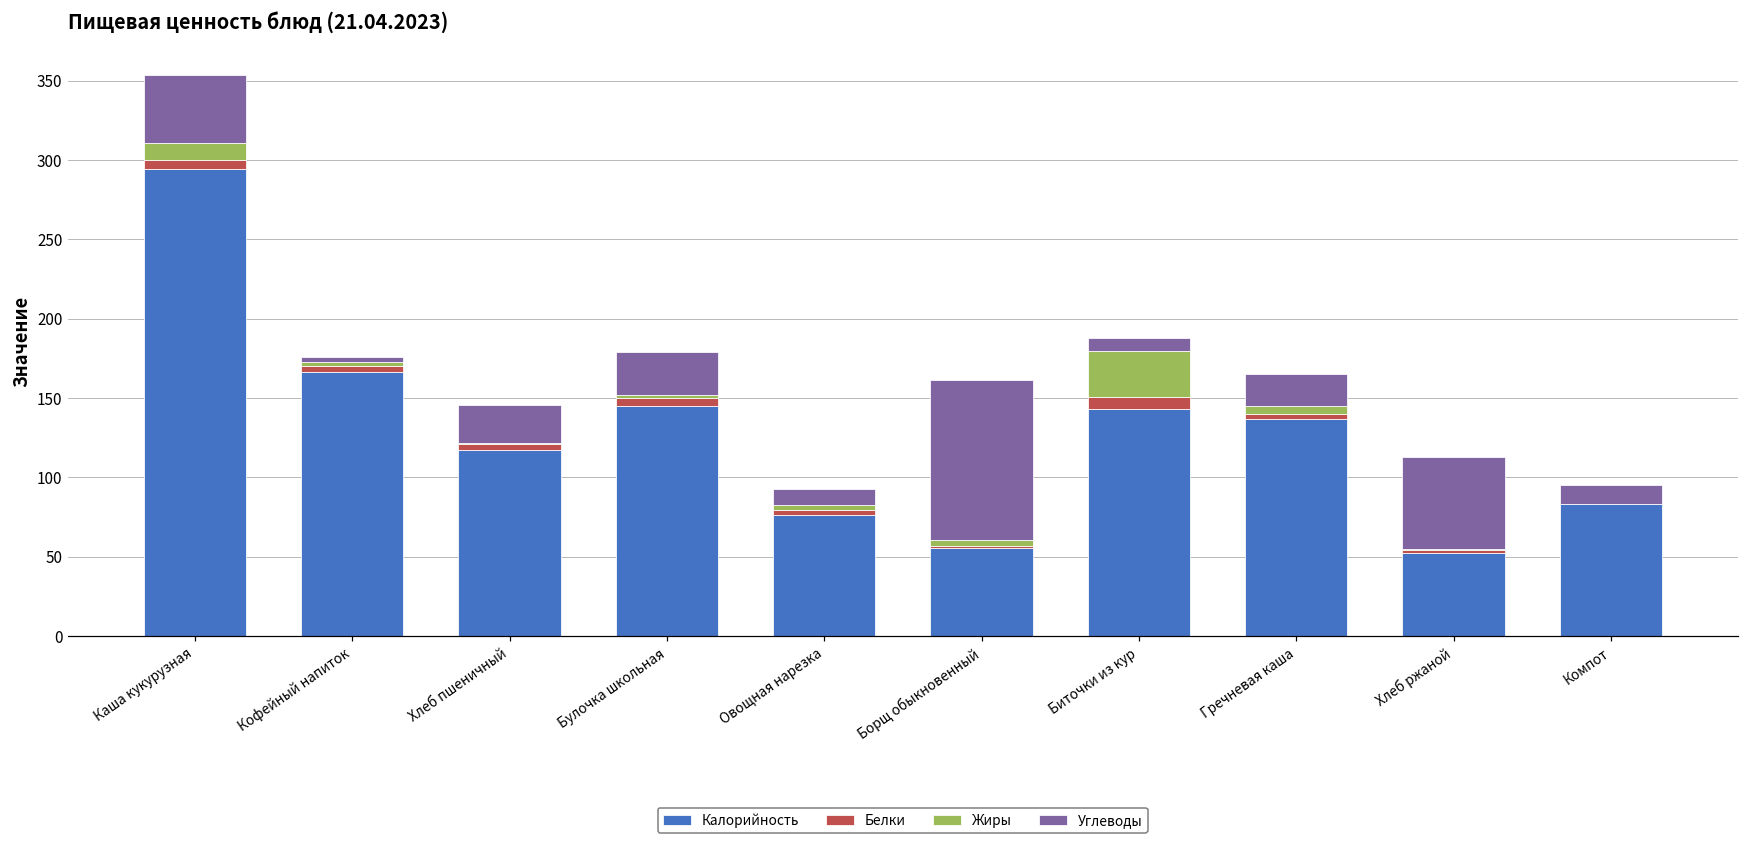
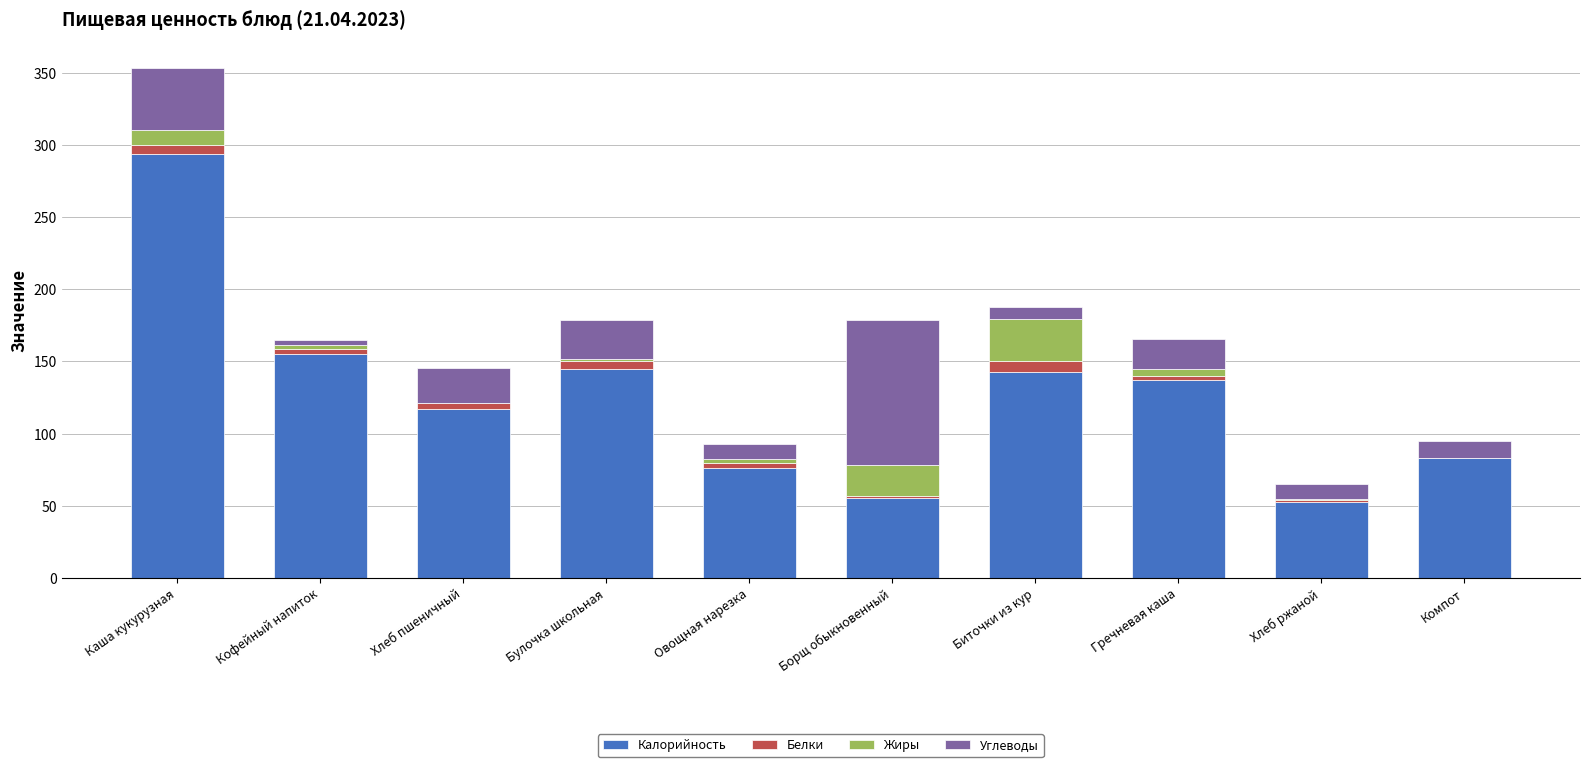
  {
    "Калорийность": {
      "Каша кукурузная": 294,
-     "Кофейный напиток": 166,
+     "Кофейный напиток": 155,
      "Хлеб пшеничный": 117,
      "Булочка школьная": 145,
      "Овощная нарезка": 76,
      "Борщ обыкновенный": 55,
      "Биточки из кур": 143,
      "Гречневая каша": 137,
      "Хлеб ржаной": 52,
      "Компот": 83
    },
    "Белки": {
      "Каша кукурузная": 6,
      "Кофейный напиток": 4,
      "Хлеб пшеничный": 4,
      "Булочка школьная": 5,
      "Овощная нарезка": 3,
      "Биточки из кур": 8,
      "Гречневая каша": 3,
      "Хлеб ржаной": 2,
      "Компот": 0
    },
    "Жиры": {
      "Каша кукурузная": 11,
      "Кофейный напиток": 3,
      "Булочка школьная": 2,
      "Овощная нарезка": 3,
-     "Борщ обыкновенный": 4,
+     "Борщ обыкновенный": 21,
      "Биточки из кур": 29,
      "Гречневая каша": 5,
      "Компот": 0
    },
    "Углеводы": {
      "Каша кукурузная": 43,
      "Кофейный напиток": 3,
      "Хлеб пшеничный": 24,
      "Булочка школьная": 27,
      "Овощная нарезка": 10,
      "Борщ обыкновенный": 101,
      "Биточки из кур": 8,
      "Гречневая каша": 20,
-     "Хлеб ржаной": 58,
+     "Хлеб ржаной": 10,
      "Компот": 12
    }
  }
